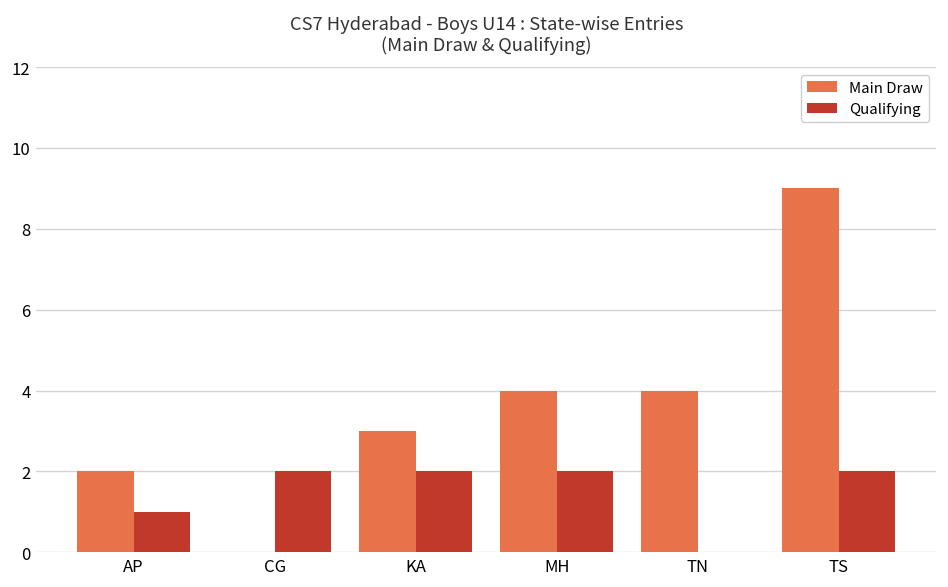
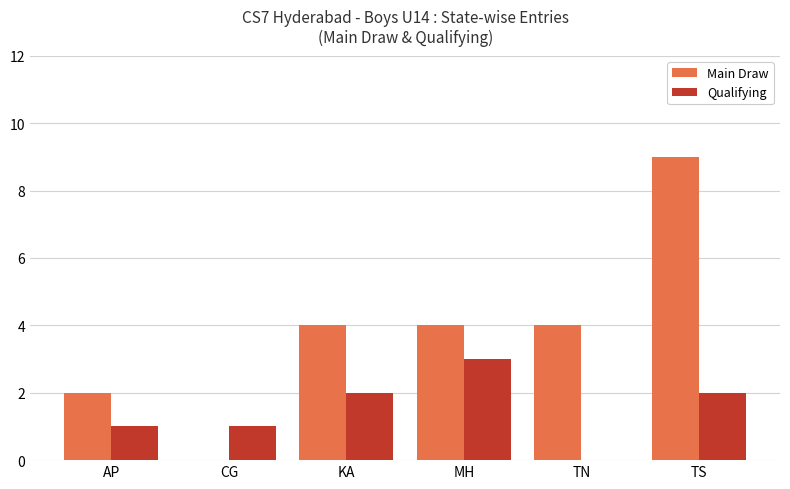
  {
    "Main Draw": {
      "AP": 2,
      "CG": 0,
-     "KA": 3,
+     "KA": 4,
      "MH": 4,
      "TN": 4,
      "TS": 9
    },
    "Qualifying": {
      "AP": 1,
-     "CG": 2,
+     "CG": 1,
      "KA": 2,
-     "MH": 2,
+     "MH": 3,
      "TN": 0,
      "TS": 2
    }
  }
